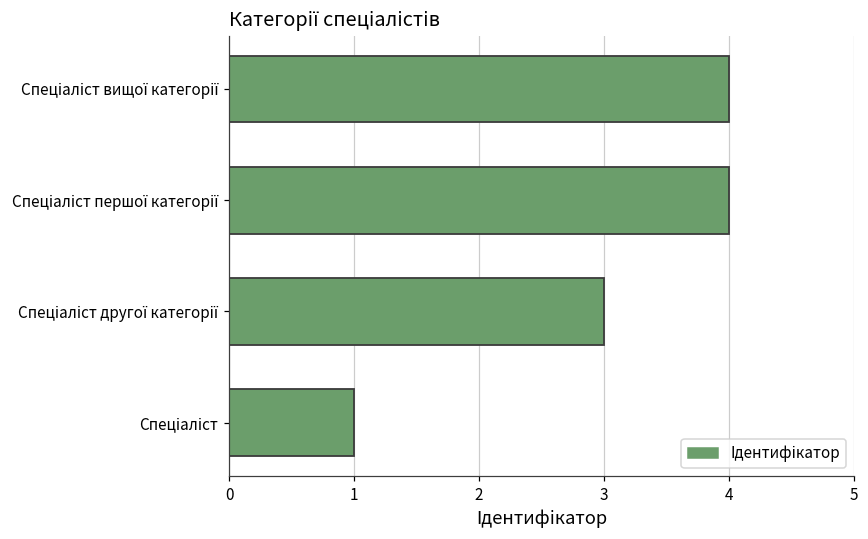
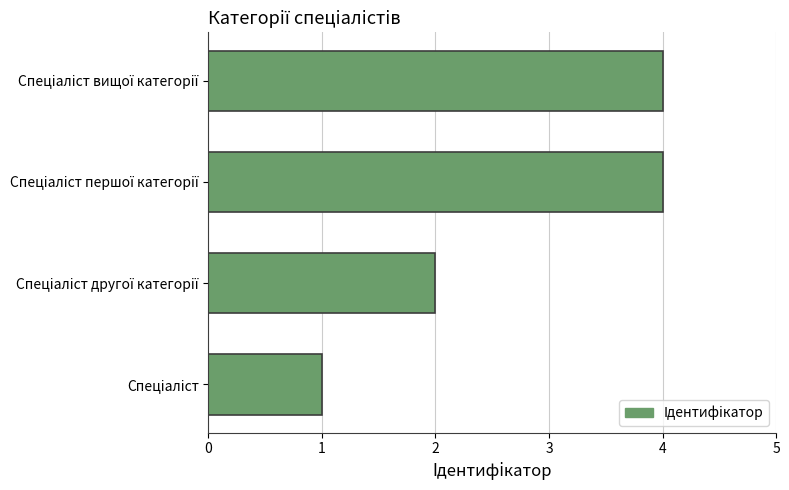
  {
    "Спеціаліст вищої категорії": 4,
    "Спеціаліст першої категорії": 4,
-   "Спеціаліст другої категорії": 3,
+   "Спеціаліст другої категорії": 2,
    "Спеціаліст": 1
  }
